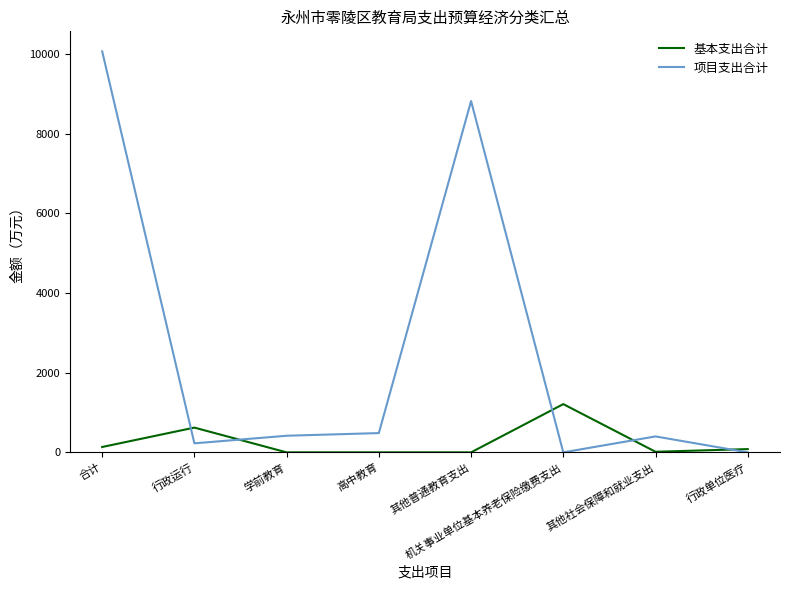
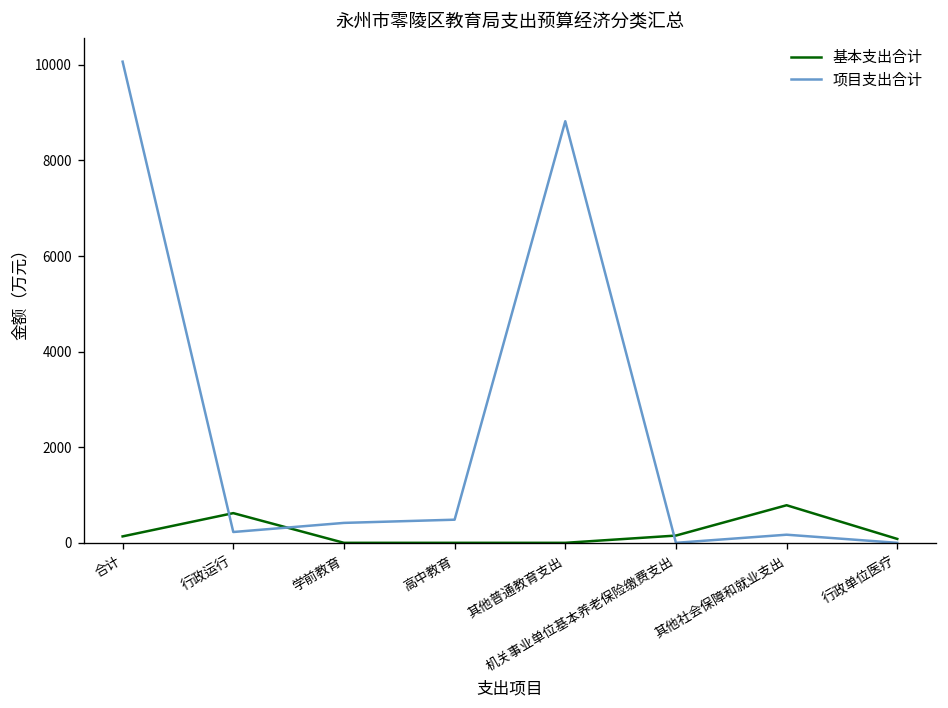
  {
    "基本支出合计": {
      "合计": 100,
      "行政运行": 600,
      "学前教育": 0,
      "高中教育": 0,
      "其他普通教育支出": 0,
-     "机关事业单位基本养老保险缴费支出": 1200,
-     "其他社会保障和就业支出": 0,
+     "机关事业单位基本养老保险缴费支出": 200,
+     "其他社会保障和就业支出": 800,
      "行政单位医疗": 100
    },
    "项目支出合计": {
      "合计": 10100,
      "行政运行": 200,
      "学前教育": 400,
      "高中教育": 500,
      "其他普通教育支出": 8800,
      "机关事业单位基本养老保险缴费支出": 0,
-     "其他社会保障和就业支出": 400,
+     "其他社会保障和就业支出": 200,
      "行政单位医疗": 0
    }
  }
